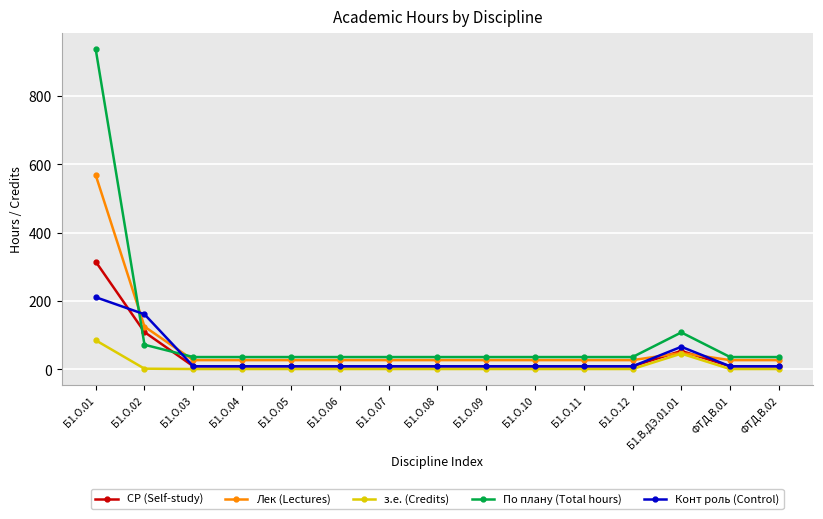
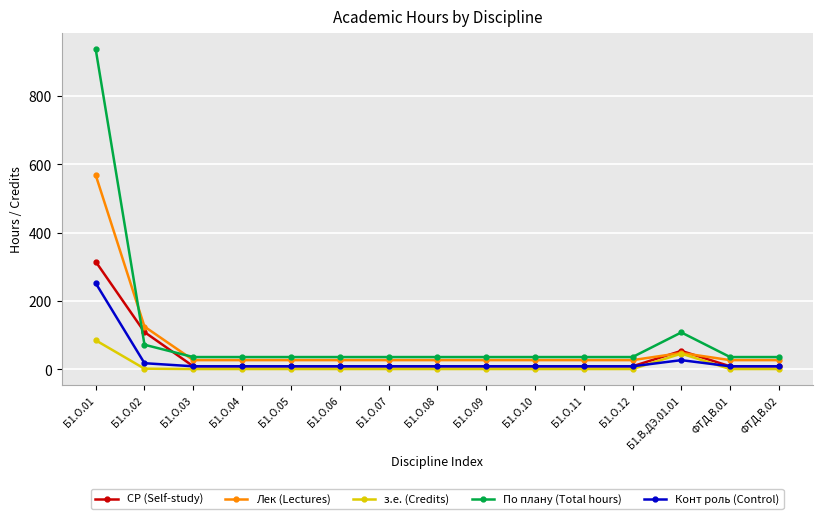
  {
    "СР (Self-study)": {
      "Б1.О.01": 320,
      "Б1.О.02": 110
    },
    "Лек (Lectures)": {
      "Б1.О.01": 570,
      "Б1.О.02": 130,
      "Б1.О.03": 30,
      "Б1.О.04": 30,
      "Б1.О.05": 30,
      "Б1.О.06": 30,
      "Б1.О.07": 30,
      "Б1.О.08": 30,
      "Б1.О.09": 30,
      "Б1.О.10": 30,
      "Б1.О.11": 30,
      "Б1.О.12": 30,
      "ФТД.В.01": 30,
      "ФТД.В.02": 30
    },
    "з.е. (Credits)": {
      "Б1.О.01": 90,
      "Б1.О.02": 0,
      "Б1.О.03": 0,
      "Б1.О.04": 0,
      "Б1.О.05": 0,
      "Б1.О.06": 0,
      "Б1.О.07": 0,
      "Б1.О.08": 0,
      "Б1.О.09": 0,
      "Б1.О.10": 0,
      "Б1.О.11": 0,
      "Б1.О.12": 0,
      "ФТД.В.01": 0,
      "ФТД.В.02": 0
    },
    "По плану (Total hours)": {
      "Б1.О.01": 940,
      "Б1.О.02": 70,
      "Б1.О.03": 40,
      "Б1.О.04": 40,
      "Б1.О.05": 40,
      "Б1.О.06": 40,
      "Б1.О.07": 40,
      "Б1.О.08": 40,
      "Б1.О.09": 40,
      "Б1.О.10": 40,
      "Б1.О.11": 40,
      "Б1.О.12": 40,
      "Б1.В.ДЭ.01.01": 110,
      "ФТД.В.01": 40,
      "ФТД.В.02": 40
    },
    "Конт роль (Control)": {
-     "Б1.О.01": 210,
-     "Б1.О.02": 160,
-     "Б1.В.ДЭ.01.01": 70
+     "Б1.О.01": 250,
+     "Б1.О.02": 20,
+     "Б1.В.ДЭ.01.01": 30
    }
  }
